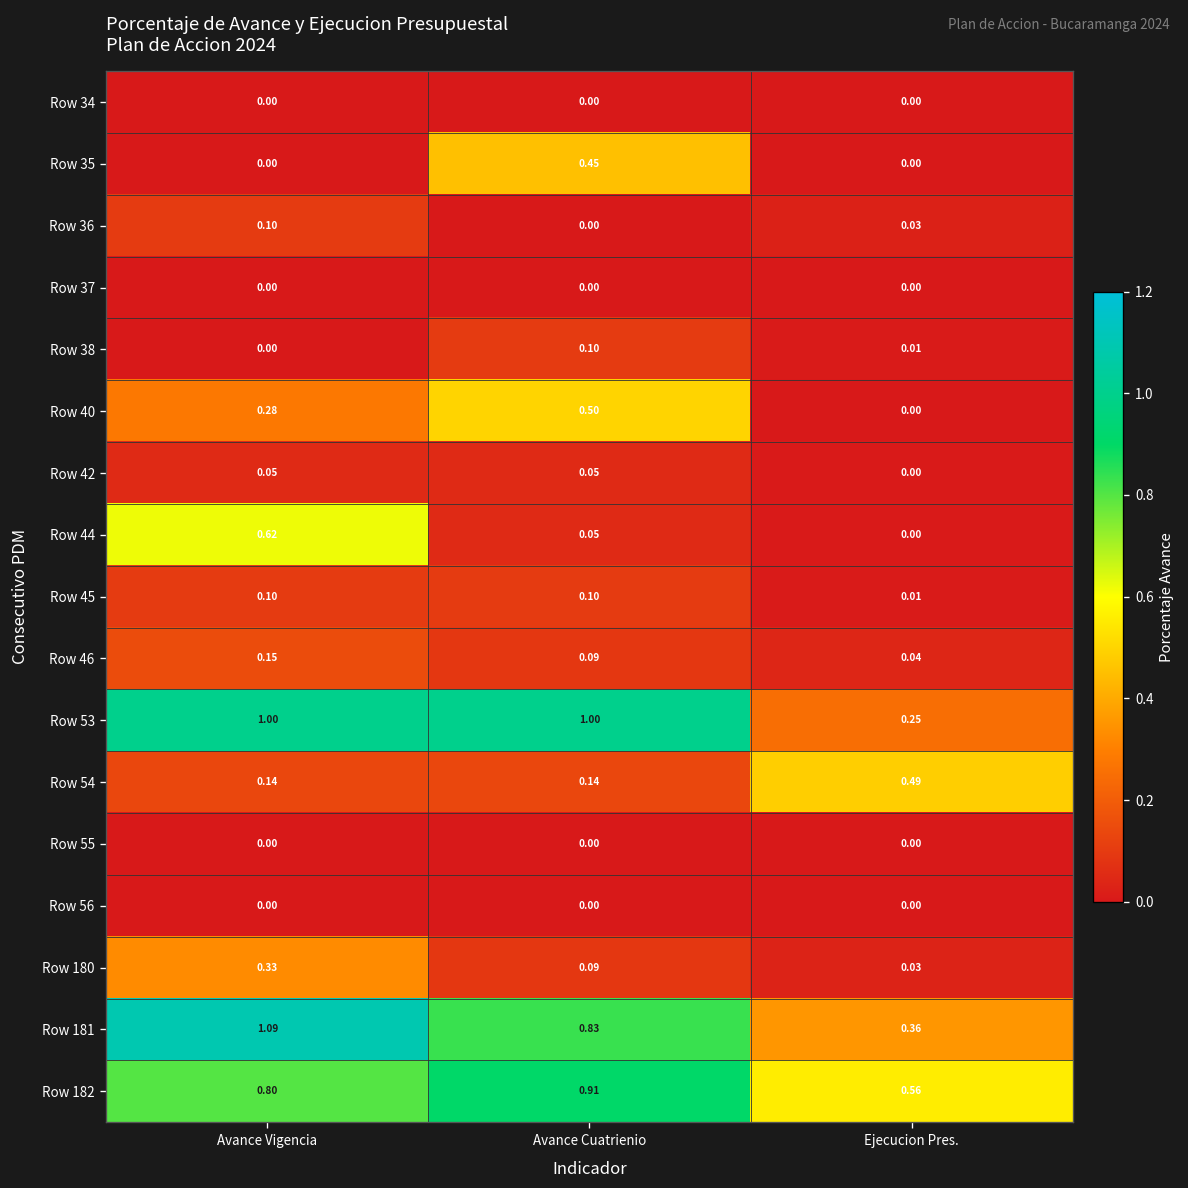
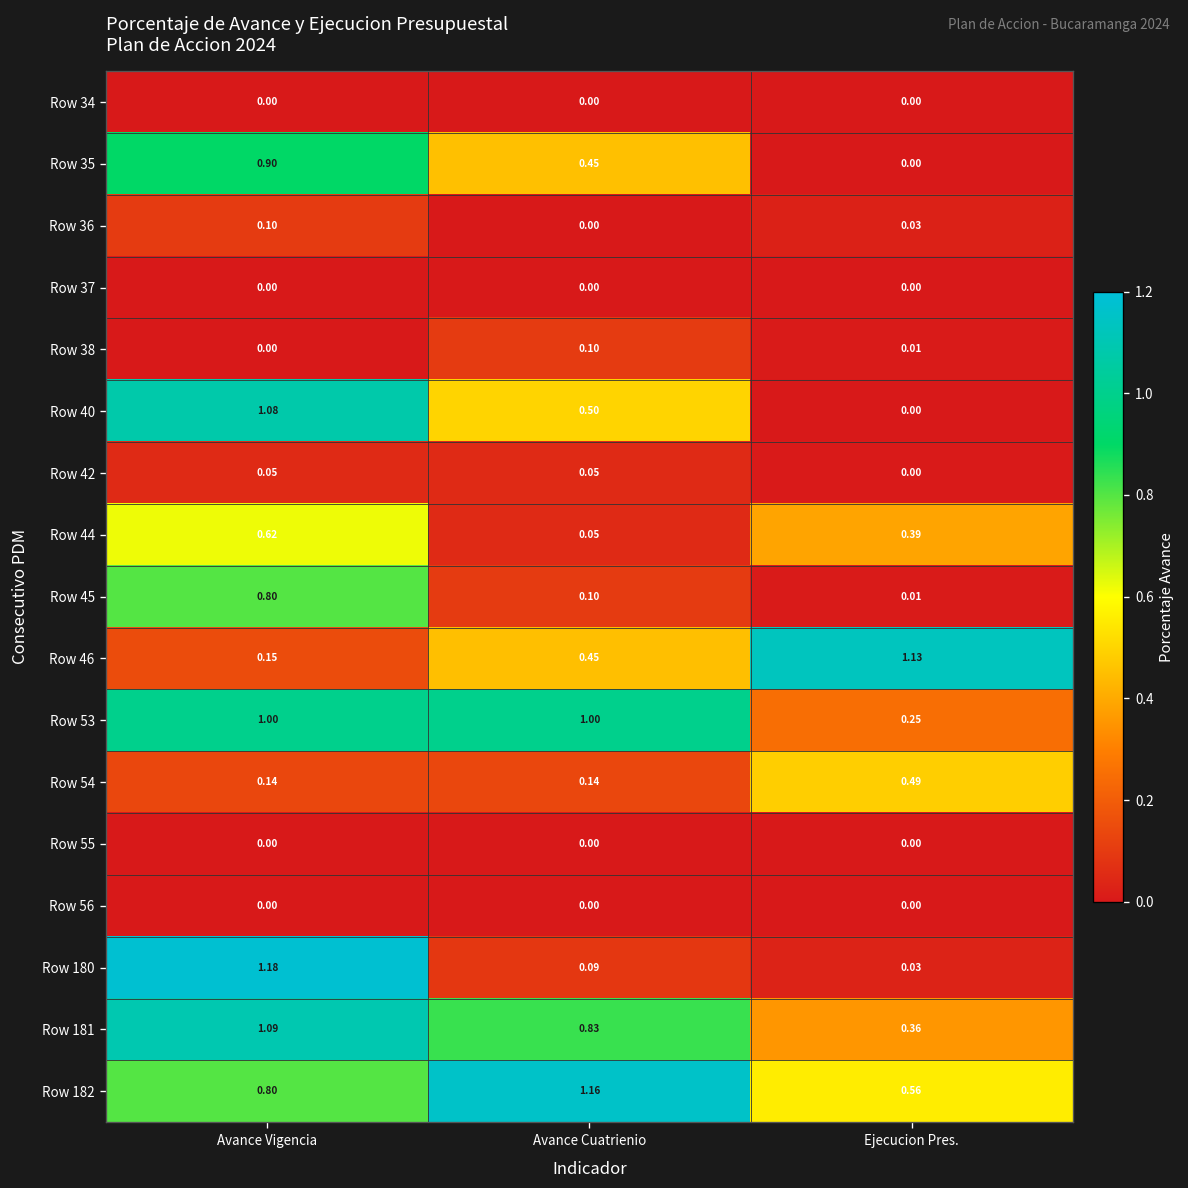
  {
    "Row 34": {
      "Avance Vigencia": 0.00,
      "Avance Cuatrienio": 0.00,
      "Ejecucion Pres.": 0.00
    },
    "Row 35": {
-     "Avance Vigencia": 0.00,
+     "Avance Vigencia": 0.90,
      "Avance Cuatrienio": 0.45,
      "Ejecucion Pres.": 0.00
    },
    "Row 36": {
      "Avance Vigencia": 0.10,
      "Avance Cuatrienio": 0.00,
      "Ejecucion Pres.": 0.03
    },
    "Row 37": {
      "Avance Vigencia": 0.00,
      "Avance Cuatrienio": 0.00,
      "Ejecucion Pres.": 0.00
    },
    "Row 38": {
      "Avance Vigencia": 0.00,
      "Avance Cuatrienio": 0.10,
      "Ejecucion Pres.": 0.01
    },
    "Row 40": {
-     "Avance Vigencia": 0.28,
+     "Avance Vigencia": 1.08,
      "Avance Cuatrienio": 0.50,
      "Ejecucion Pres.": 0.00
    },
    "Row 42": {
      "Avance Vigencia": 0.05,
      "Avance Cuatrienio": 0.05,
      "Ejecucion Pres.": 0.00
    },
    "Row 44": {
      "Avance Vigencia": 0.62,
      "Avance Cuatrienio": 0.05,
-     "Ejecucion Pres.": 0.00
+     "Ejecucion Pres.": 0.39
    },
    "Row 45": {
-     "Avance Vigencia": 0.10,
+     "Avance Vigencia": 0.80,
      "Avance Cuatrienio": 0.10,
      "Ejecucion Pres.": 0.01
    },
    "Row 46": {
      "Avance Vigencia": 0.15,
-     "Avance Cuatrienio": 0.09,
-     "Ejecucion Pres.": 0.04
+     "Avance Cuatrienio": 0.45,
+     "Ejecucion Pres.": 1.13
    },
    "Row 53": {
      "Avance Vigencia": 1.00,
      "Avance Cuatrienio": 1.00,
      "Ejecucion Pres.": 0.25
    },
    "Row 54": {
      "Avance Vigencia": 0.14,
      "Avance Cuatrienio": 0.14,
      "Ejecucion Pres.": 0.49
    },
    "Row 55": {
      "Avance Vigencia": 0.00,
      "Avance Cuatrienio": 0.00,
      "Ejecucion Pres.": 0.00
    },
    "Row 56": {
      "Avance Vigencia": 0.00,
      "Avance Cuatrienio": 0.00,
      "Ejecucion Pres.": 0.00
    },
    "Row 180": {
-     "Avance Vigencia": 0.33,
+     "Avance Vigencia": 1.18,
      "Avance Cuatrienio": 0.09,
      "Ejecucion Pres.": 0.03
    },
    "Row 181": {
      "Avance Vigencia": 1.09,
      "Avance Cuatrienio": 0.83,
      "Ejecucion Pres.": 0.36
    },
    "Row 182": {
      "Avance Vigencia": 0.80,
-     "Avance Cuatrienio": 0.91,
+     "Avance Cuatrienio": 1.16,
      "Ejecucion Pres.": 0.56
    }
  }
